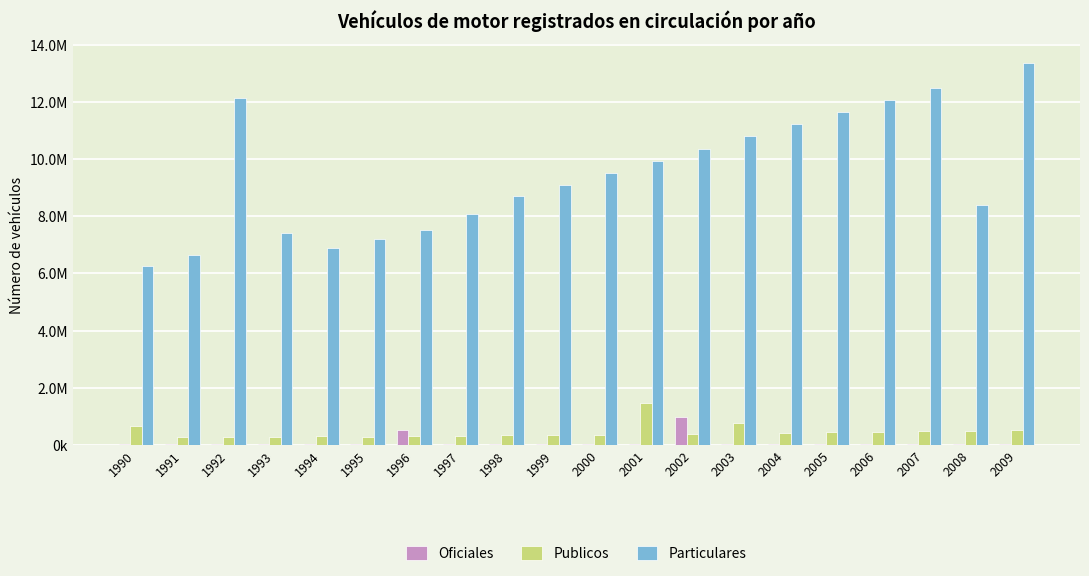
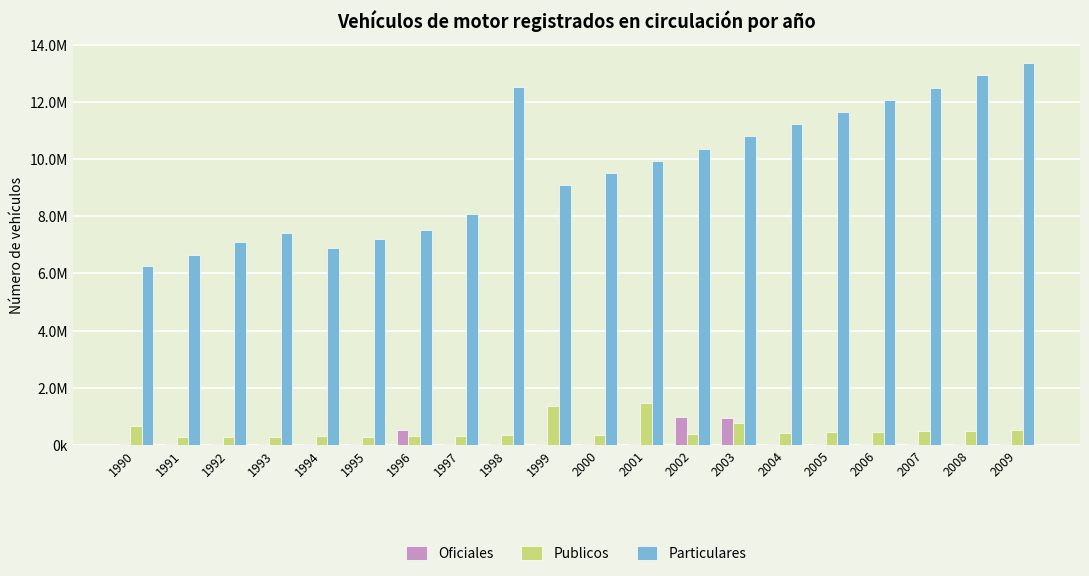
  {
    "Oficiales": {
      "1996": 500000,
      "2002": 1000000,
-     "2003": 0
+     "2003": 900000
    },
    "Publicos": {
      "1990": 700000,
      "1991": 300000,
      "1992": 300000,
      "1993": 300000,
      "1994": 300000,
      "1995": 300000,
      "1996": 300000,
      "1997": 300000,
      "1998": 300000,
-     "1999": 300000,
+     "1999": 1300000,
      "2000": 400000,
      "2001": 1500000,
      "2002": 400000,
      "2003": 800000,
      "2004": 400000,
      "2005": 400000,
      "2006": 500000,
      "2007": 500000,
      "2008": 500000,
      "2009": 500000
    },
    "Particulares": {
      "1990": 6300000,
      "1991": 6600000,
-     "1992": 12100000,
+     "1992": 7100000,
      "1993": 7400000,
      "1994": 6900000,
      "1995": 7200000,
      "1996": 7500000,
      "1997": 8100000,
-     "1998": 8700000,
+     "1998": 12500000,
      "1999": 9100000,
      "2000": 9500000,
      "2001": 9900000,
      "2002": 10400000,
      "2003": 10800000,
      "2004": 11200000,
      "2005": 11600000,
      "2006": 12100000,
      "2007": 12500000,
-     "2008": 8400000,
+     "2008": 12900000,
      "2009": 13300000
    }
  }
